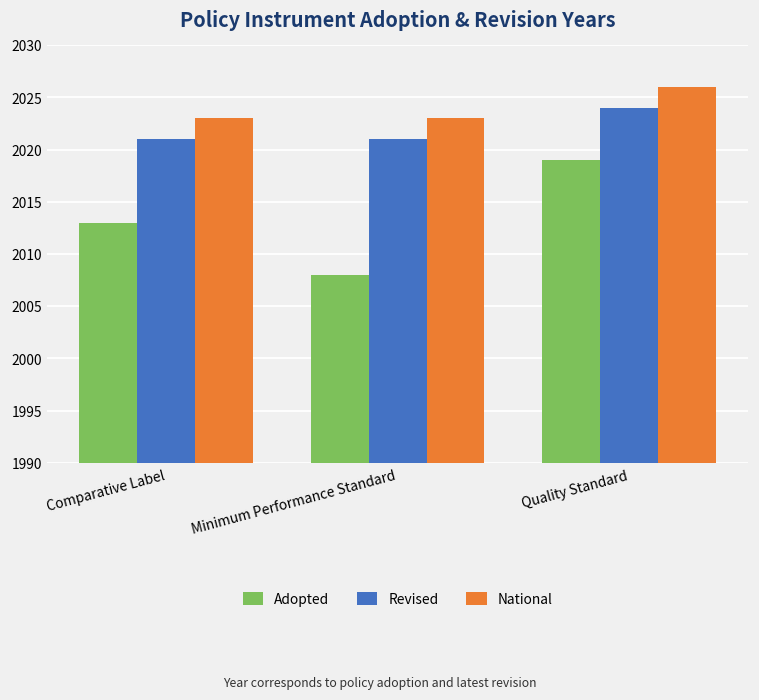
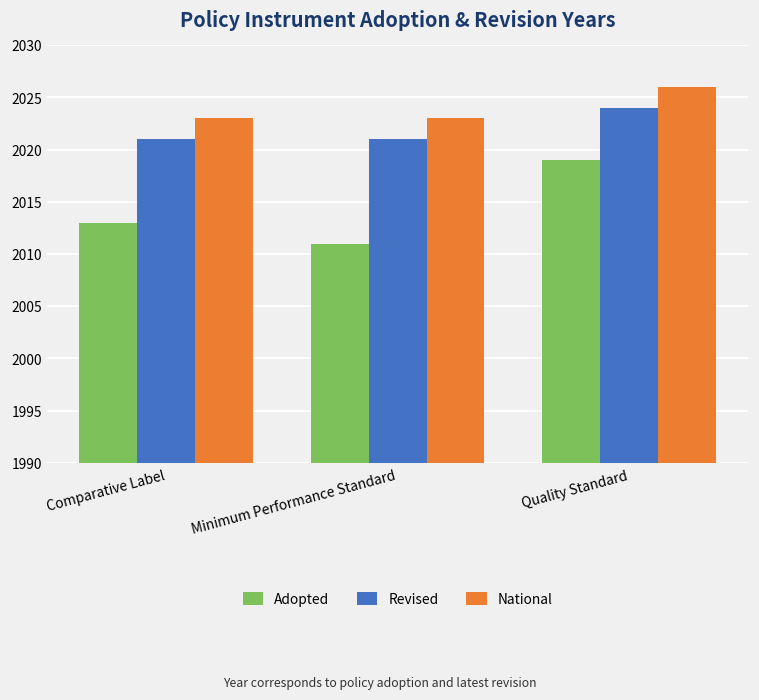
  {
    "Adopted": {
      "Comparative Label": 2013,
-     "Minimum Performance Standard": 2008,
+     "Minimum Performance Standard": 2011,
      "Quality Standard": 2019
    },
    "Revised": {
      "Comparative Label": 2021,
      "Minimum Performance Standard": 2021,
      "Quality Standard": 2024
    },
    "National": {
      "Comparative Label": 2023,
      "Minimum Performance Standard": 2023,
      "Quality Standard": 2026
    }
  }
